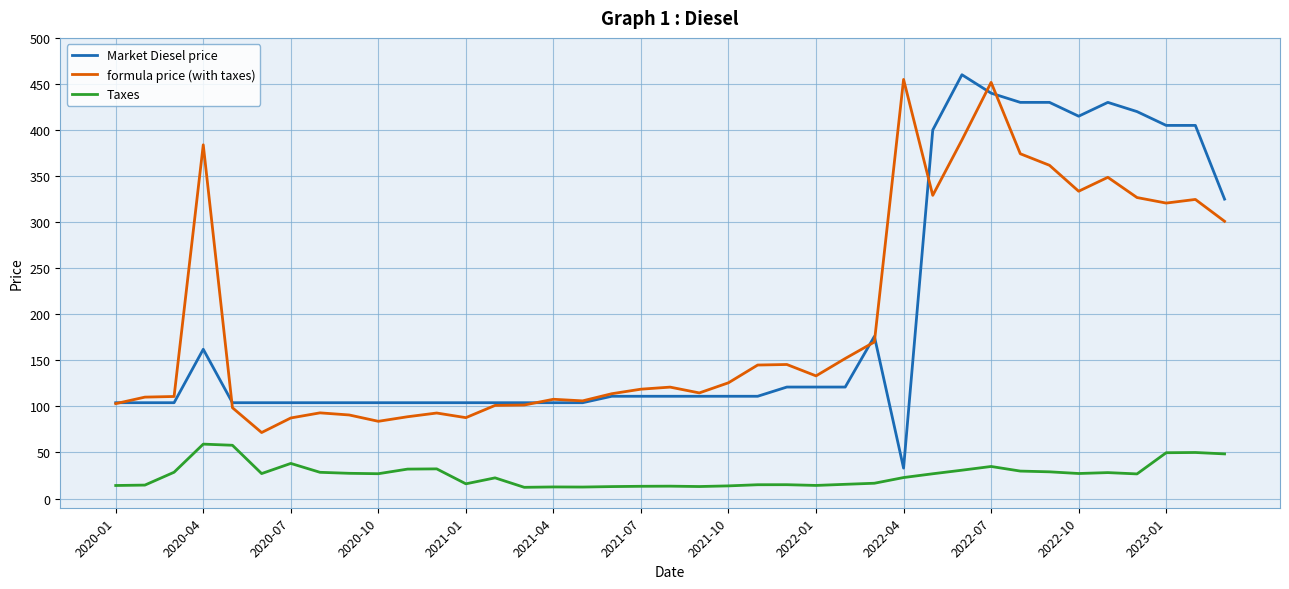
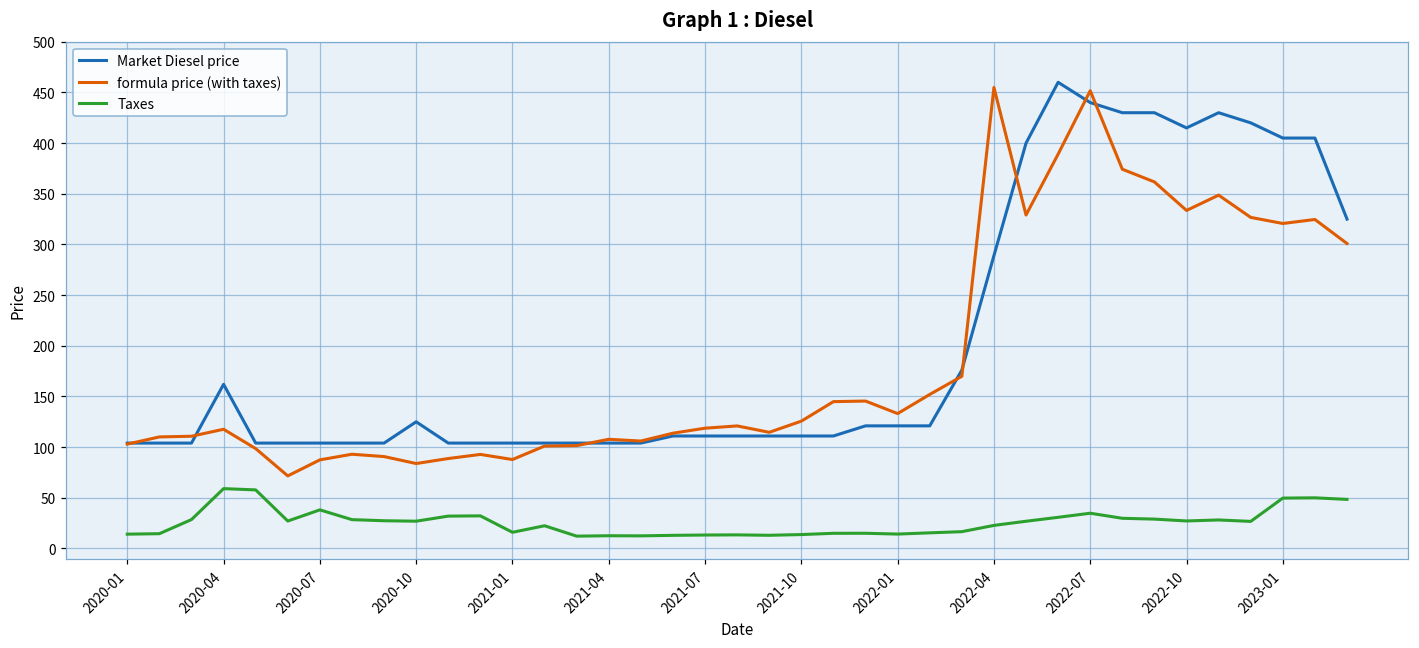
  {
    "Market Diesel price": {
      "2020-04": 160,
      "2020-07": 100,
-     "2020-10": 100,
+     "2020-10": 130,
      "2021-01": 100,
      "2021-04": 100,
      "2021-07": 110,
      "2021-10": 110,
      "2022-01": 120,
-     "2022-04": 30,
+     "2022-04": 290,
      "2022-07": 440,
      "2022-10": 420,
      "2023-01": 410
    },
    "formula price (with taxes)": {
-     "2020-04": 380,
+     "2020-04": 120,
      "2020-07": 90,
      "2020-10": 80,
      "2021-01": 90,
      "2021-04": 110,
      "2021-07": 120,
      "2021-10": 130,
      "2022-01": 130,
      "2022-04": 450,
      "2022-07": 450,
      "2022-10": 330,
      "2023-01": 320
    },
    "Taxes": {
      "2020-01": 10,
      "2020-04": 60,
      "2020-07": 40,
      "2020-10": 30,
      "2021-01": 20,
      "2021-04": 10,
      "2021-07": 10,
      "2021-10": 10,
      "2022-01": 10,
      "2022-04": 20,
      "2022-07": 30,
      "2022-10": 30,
      "2023-01": 50
    }
  }
